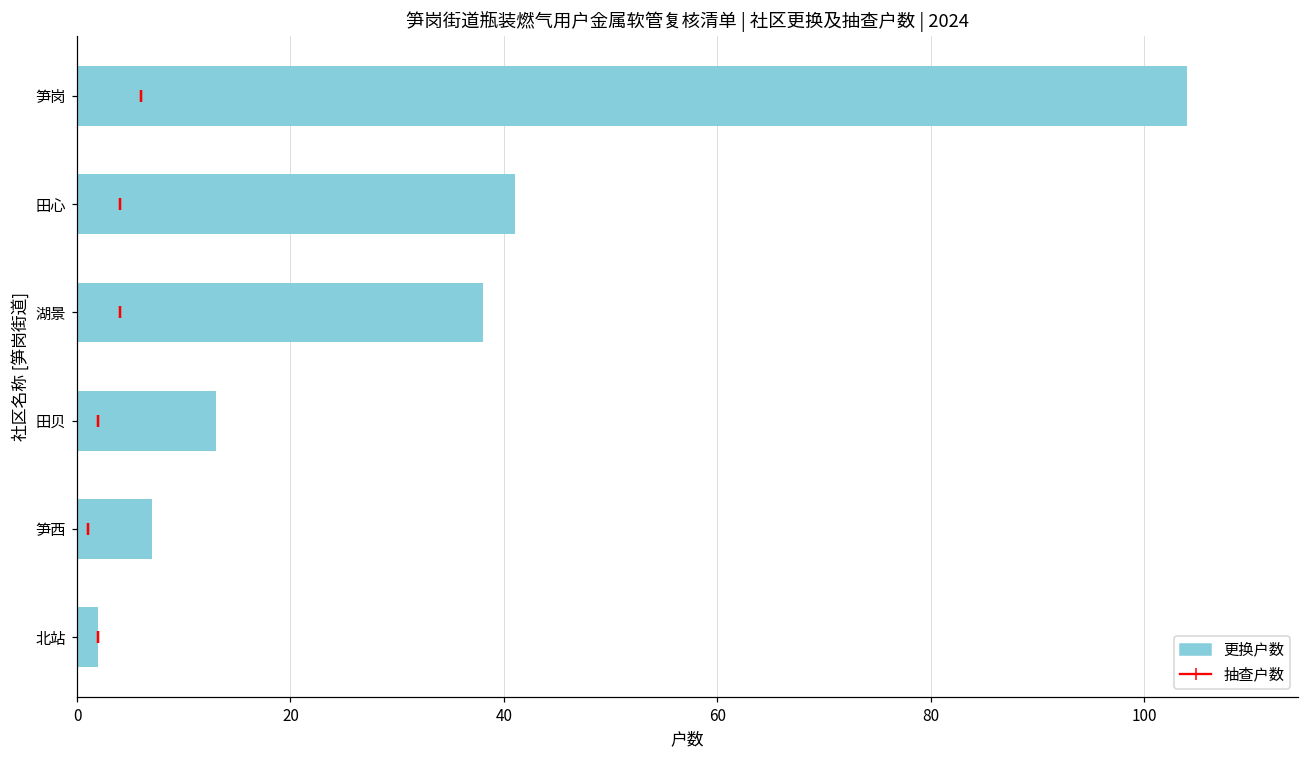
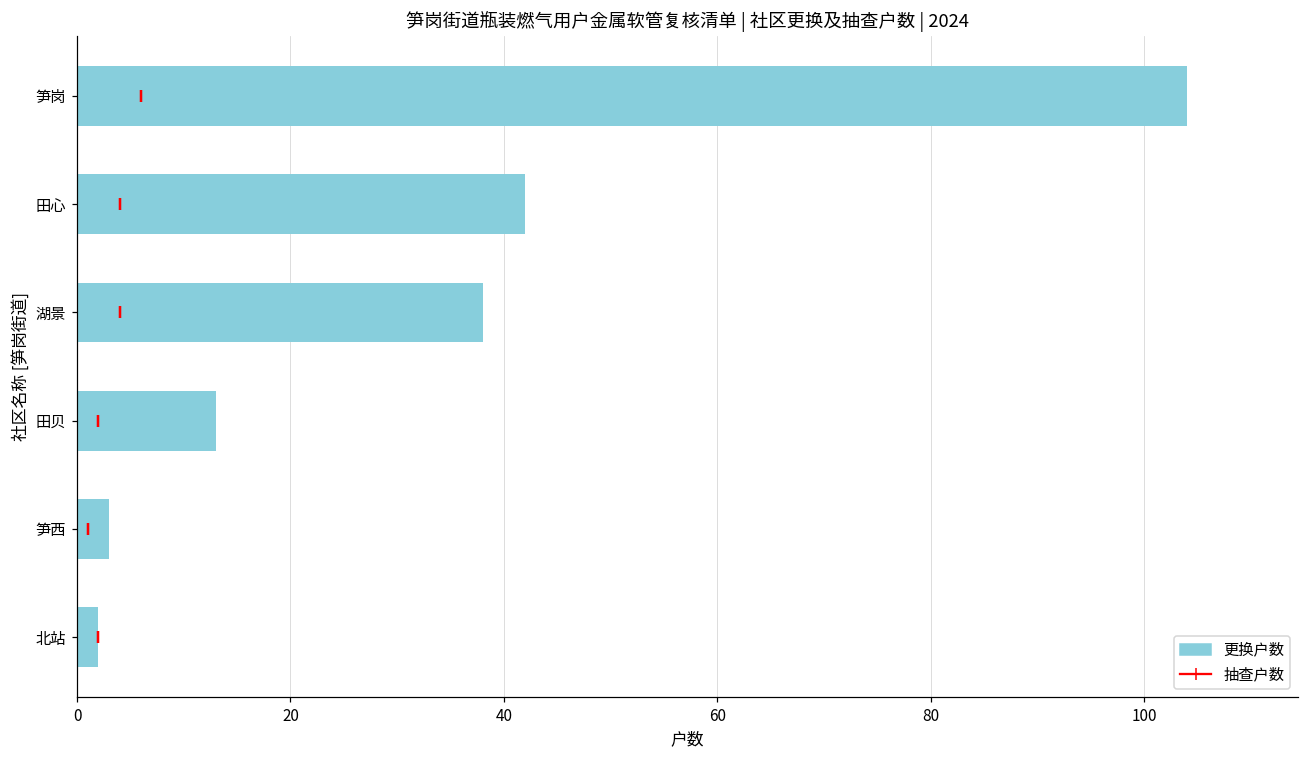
  {
    "更换户数": {
      "笋岗": 104,
-     "田心": 41,
+     "田心": 42,
      "湖景": 38,
      "田贝": 13,
-     "笋西": 7,
+     "笋西": 3,
      "北站": 2
    }
  }
